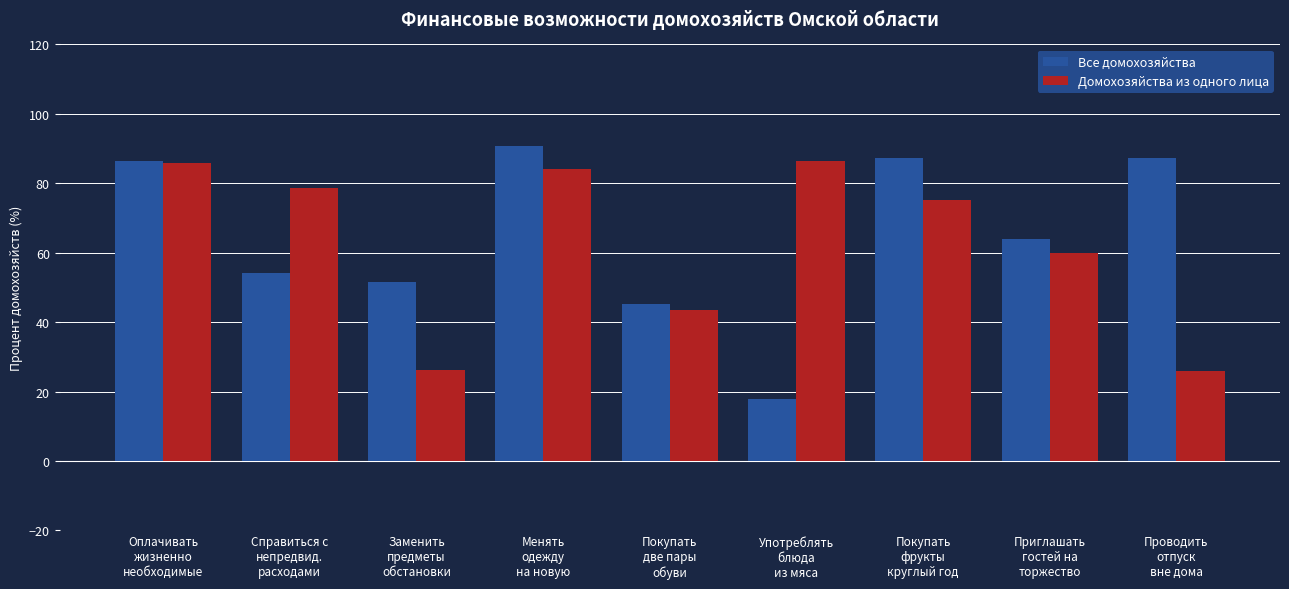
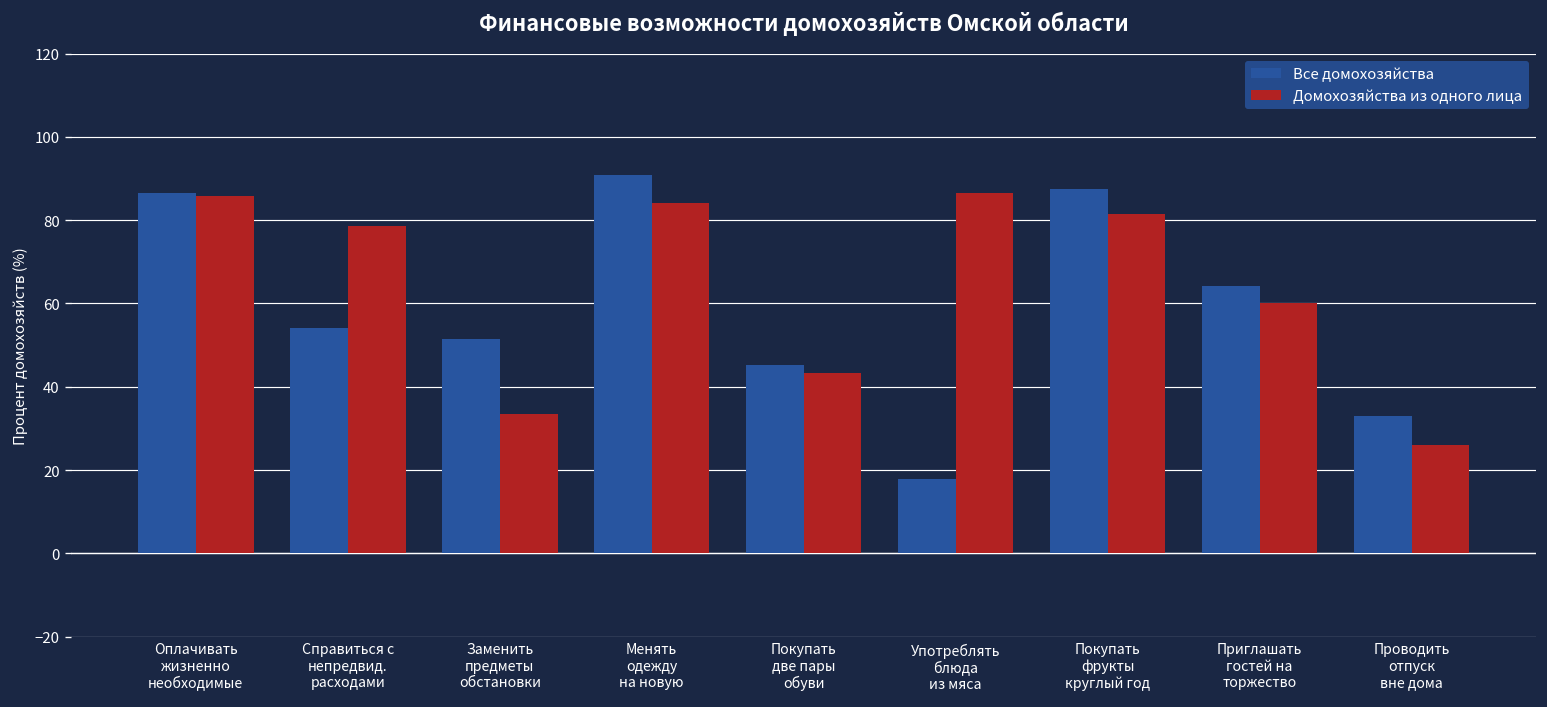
  {
    "Все домохозяйства": {
      "Оплачивать жизненно необходимые": 86,
      "Справиться с непредвид. расходами": 54,
      "Заменить предметы обстановки": 52,
      "Менять одежду на новую": 91,
      "Покупать две пары обуви": 45,
      "Употреблять блюда из мяса": 18,
      "Покупать фрукты круглый год": 87,
      "Приглашать гостей на торжество": 64,
-     "Проводить отпуск вне дома": 87
+     "Проводить отпуск вне дома": 33
    },
    "Домохозяйства из одного лица": {
      "Оплачивать жизненно необходимые": 86,
      "Справиться с непредвид. расходами": 79,
-     "Заменить предметы обстановки": 26,
+     "Заменить предметы обстановки": 33,
      "Менять одежду на новую": 84,
      "Покупать две пары обуви": 43,
      "Употреблять блюда из мяса": 87,
-     "Покупать фрукты круглый год": 75,
+     "Покупать фрукты круглый год": 81,
      "Приглашать гостей на торжество": 60,
      "Проводить отпуск вне дома": 26
    }
  }
